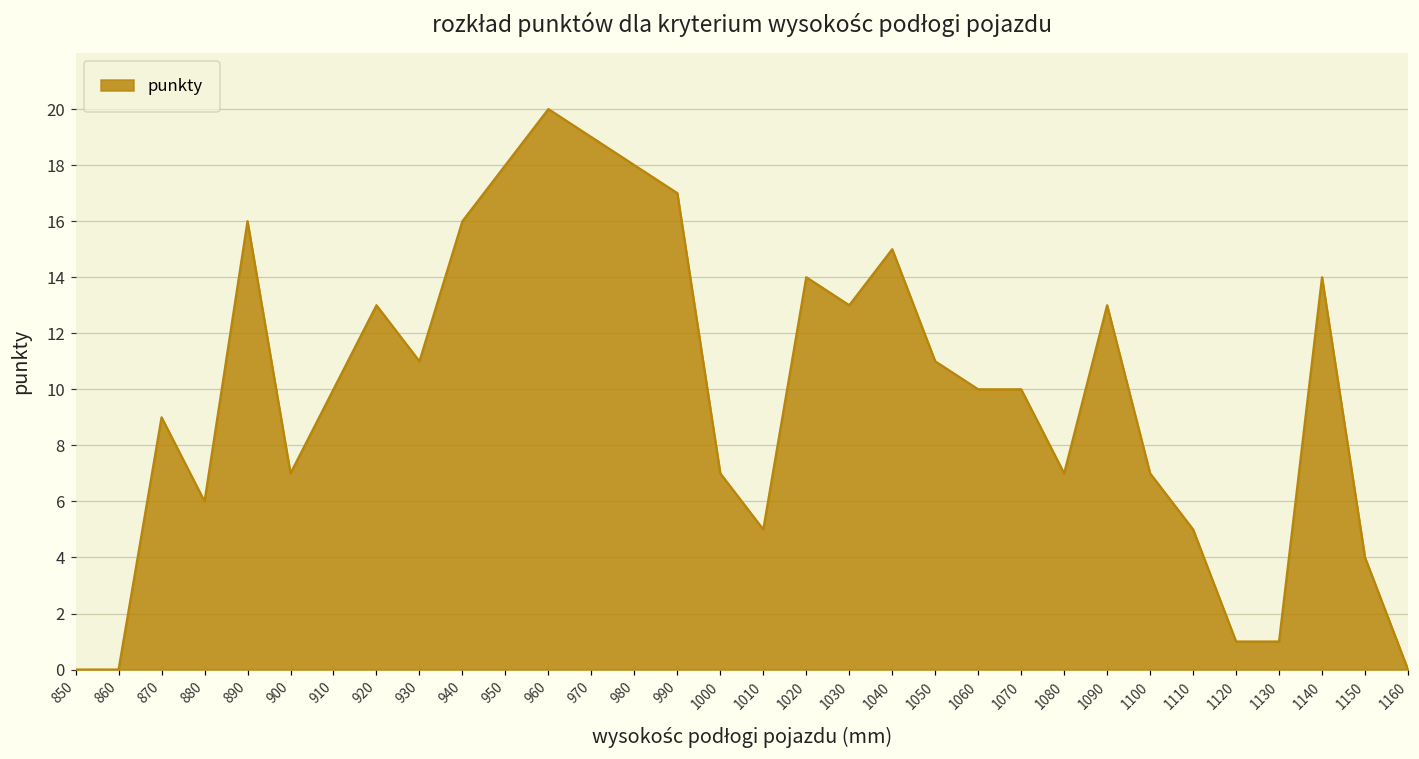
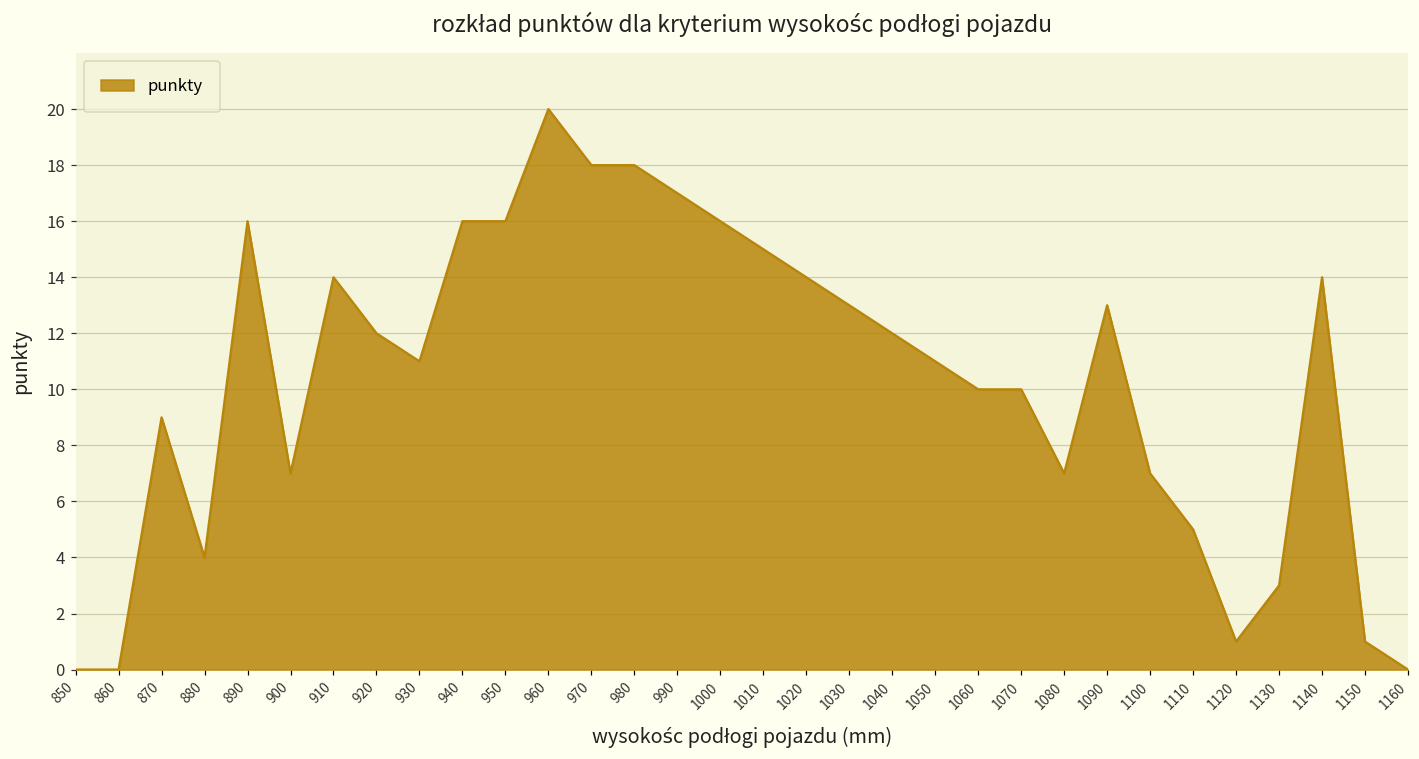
  {
    "850": 0,
    "860": 0,
    "870": 9,
-   "880": 6,
+   "880": 4,
    "890": 16,
    "900": 7,
-   "910": 10,
-   "920": 13,
+   "910": 14,
+   "920": 12,
    "930": 11,
    "940": 16,
-   "950": 18,
+   "950": 16,
    "960": 20,
-   "970": 19,
+   "970": 18,
    "980": 18,
    "990": 17,
-   "1000": 7,
-   "1010": 5,
+   "1000": 16,
+   "1010": 15,
    "1020": 14,
    "1030": 13,
-   "1040": 15,
+   "1040": 12,
    "1050": 11,
    "1060": 10,
    "1070": 10,
    "1080": 7,
    "1090": 13,
    "1100": 7,
    "1110": 5,
    "1120": 1,
-   "1130": 1,
+   "1130": 3,
    "1140": 14,
-   "1150": 4,
+   "1150": 1,
    "1160": 0
  }
